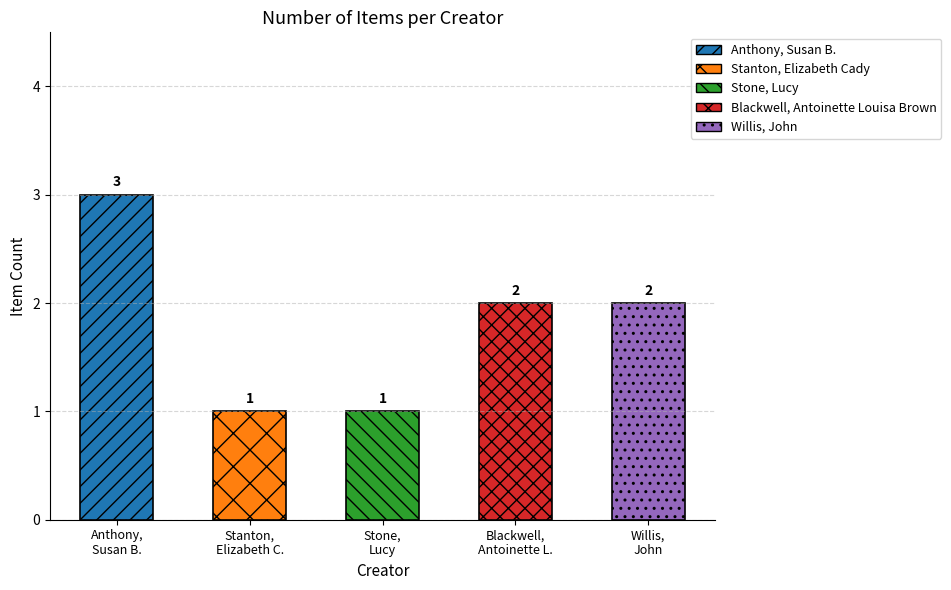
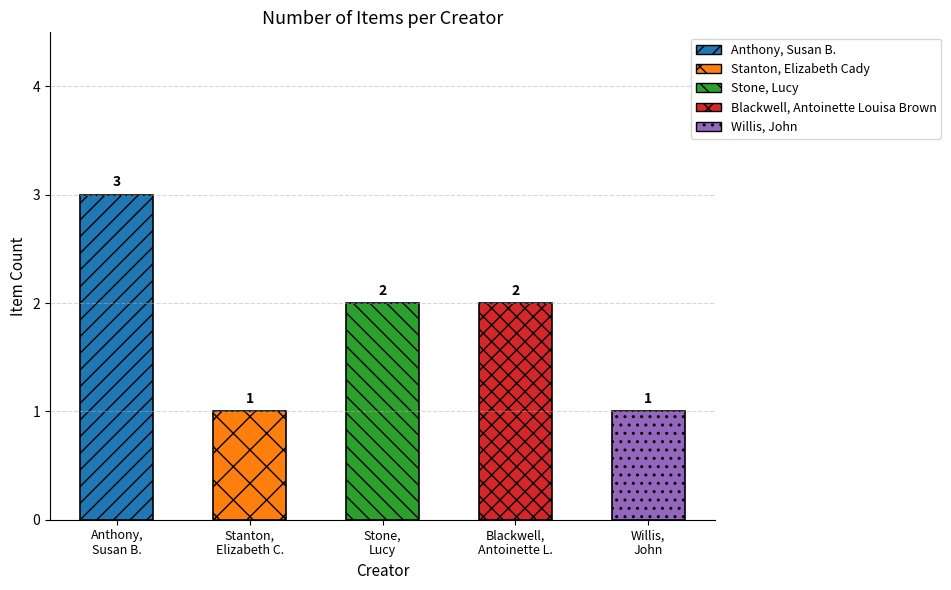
  {
    "Anthony, Susan B.": 3,
    "Stanton, Elizabeth C.": 1,
-   "Stone, Lucy": 1,
+   "Stone, Lucy": 2,
    "Blackwell, Antoinette L.": 2,
-   "Willis, John": 2
+   "Willis, John": 1
  }
